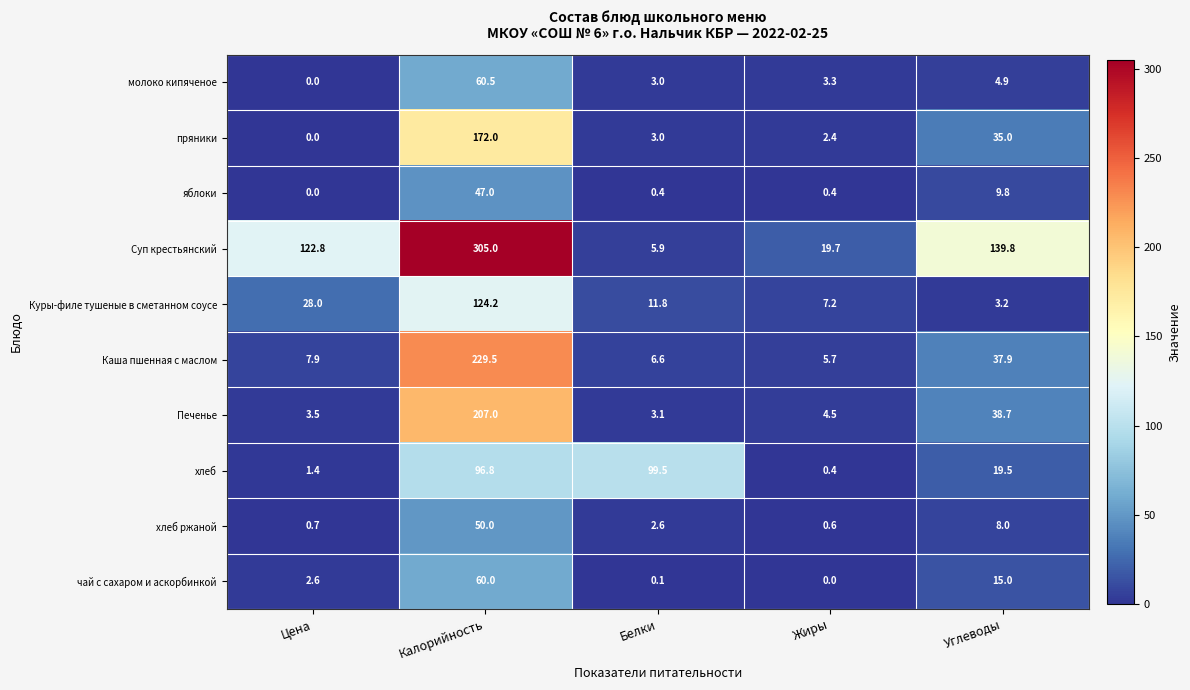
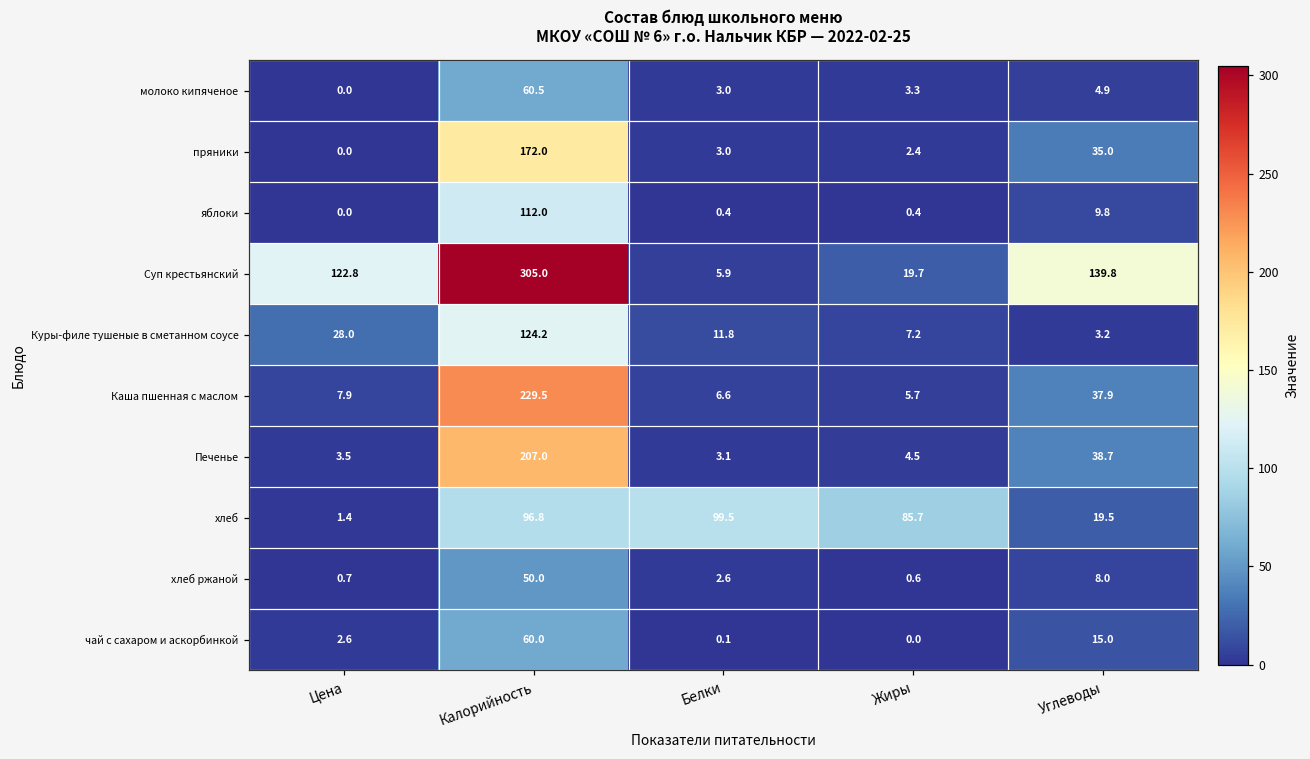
  {
    "молоко кипяченое": {
      "Цена": 0.0,
      "Калорийность": 60.5,
      "Белки": 3.0,
      "Жиры": 3.3,
      "Углеводы": 4.9
    },
    "пряники": {
      "Цена": 0.0,
      "Калорийность": 172.0,
      "Белки": 3.0,
      "Жиры": 2.4,
      "Углеводы": 35.0
    },
    "яблоки": {
      "Цена": 0.0,
-     "Калорийность": 47.0,
+     "Калорийность": 112.0,
      "Белки": 0.4,
      "Жиры": 0.4,
      "Углеводы": 9.8
    },
    "Суп крестьянский": {
      "Цена": 122.8,
      "Калорийность": 305.0,
      "Белки": 5.9,
      "Жиры": 19.7,
      "Углеводы": 139.8
    },
    "Куры-филе тушеные в сметанном соусе": {
      "Цена": 28.0,
      "Калорийность": 124.2,
      "Белки": 11.8,
      "Жиры": 7.2,
      "Углеводы": 3.2
    },
    "Каша пшенная с маслом": {
      "Цена": 7.9,
      "Калорийность": 229.5,
      "Белки": 6.6,
      "Жиры": 5.7,
      "Углеводы": 37.9
    },
    "Печенье": {
      "Цена": 3.5,
      "Калорийность": 207.0,
      "Белки": 3.1,
      "Жиры": 4.5,
      "Углеводы": 38.7
    },
    "хлеб": {
      "Цена": 1.4,
      "Калорийность": 96.8,
      "Белки": 99.5,
-     "Жиры": 0.4,
+     "Жиры": 85.7,
      "Углеводы": 19.5
    },
    "хлеб ржаной": {
      "Цена": 0.7,
      "Калорийность": 50.0,
      "Белки": 2.6,
      "Жиры": 0.6,
      "Углеводы": 8.0
    },
    "чай с сахаром и аскорбинкой": {
      "Цена": 2.6,
      "Калорийность": 60.0,
      "Белки": 0.1,
      "Жиры": 0.0,
      "Углеводы": 15.0
    }
  }
